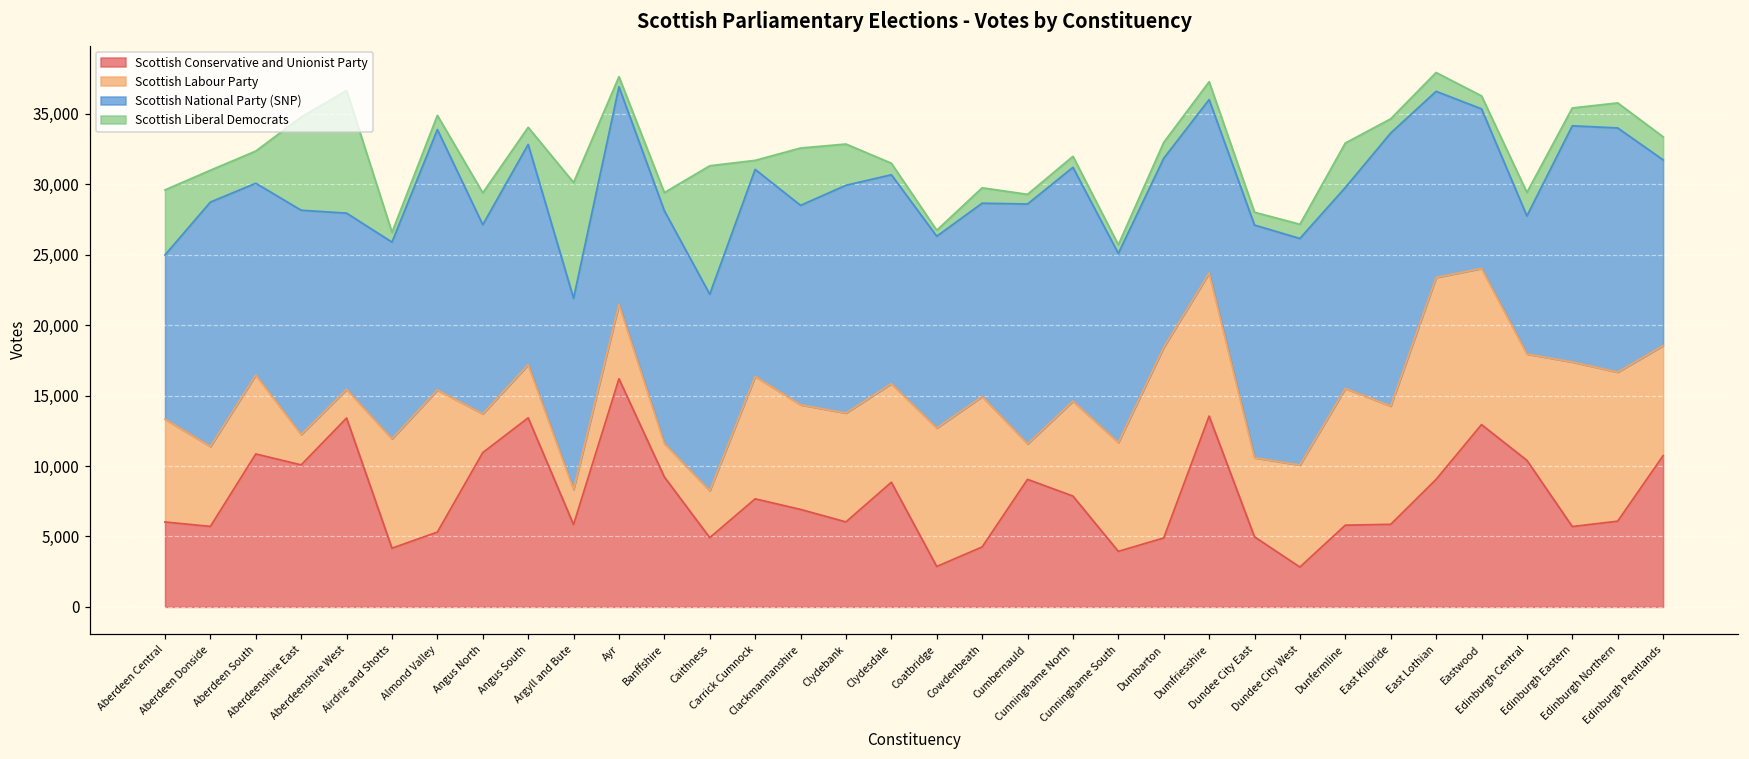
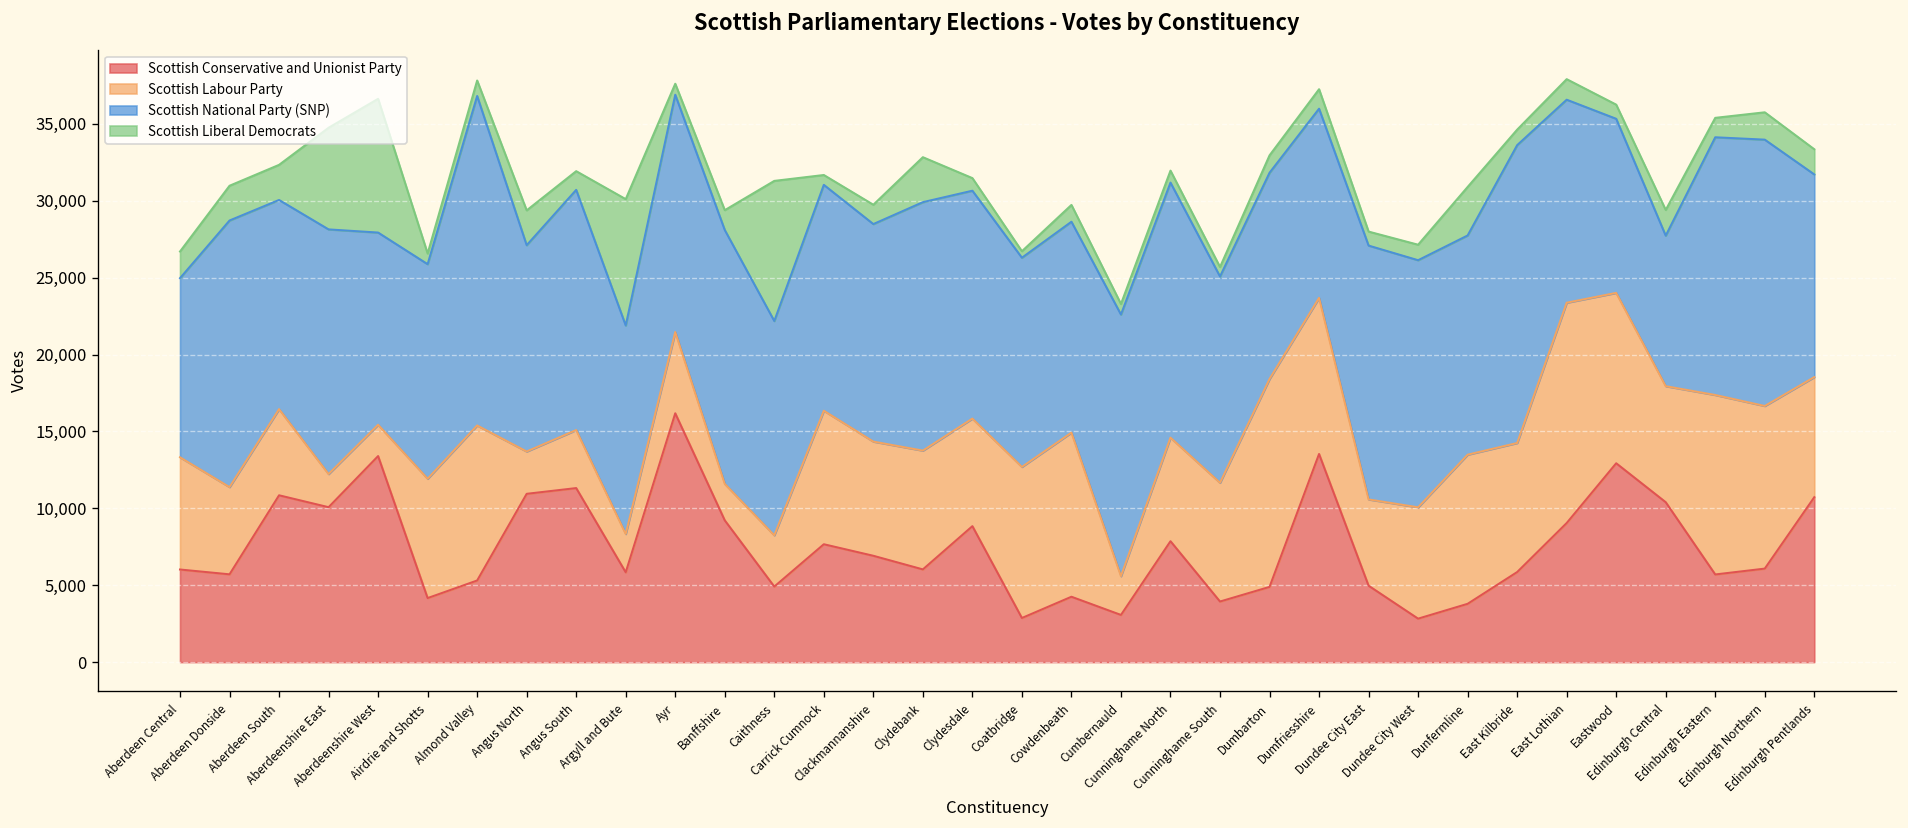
  {
    "Scottish Conservative and Unionist Party": {
      "Aberdeen Central": "6,000",
      "Aberdeen Donside": "5,700",
      "Aberdeen South": "10,800",
      "Aberdeenshire East": "10,100",
      "Aberdeenshire West": "13,400",
      "Airdrie and Shotts": "4,200",
      "Almond Valley": "5,300",
      "Angus North": "10,900",
-     "Angus South": "13,400",
+     "Angus South": "11,300",
      "Argyll and Bute": "5,800",
      "Ayr": "16,200",
      "Banffshire": "9,200",
      "Caithness": "4,900",
      "Carrick Cumnock": "7,700",
      "Clackmannanshire": "6,900",
      "Clydebank": "6,000",
      "Clydesdale": "8,800",
      "Coatbridge": "2,900",
      "Cowdenbeath": "4,300",
-     "Cumbernauld": "9,000",
+     "Cumbernauld": "3,100",
      "Cunninghame North": "7,900",
      "Cunninghame South": "3,900",
      "Dumbarton": "4,900",
      "Dumfriesshire": "13,500",
      "Dundee City East": "5,000",
      "Dundee City West": "2,800",
-     "Dunfermline": "5,800",
+     "Dunfermline": "3,800",
      "East Kilbride": "5,900",
      "East Lothian": "9,000",
      "Eastwood": "12,900",
      "Edinburgh Central": "10,400",
      "Edinburgh Eastern": "5,700",
      "Edinburgh Northern": "6,100",
      "Edinburgh Pentlands": "10,700"
    },
    "Scottish Labour Party": {
      "Aberdeen Central": "7,300",
      "Aberdeen Donside": "5,700",
      "Aberdeen South": "5,600",
      "Aberdeenshire East": "2,200",
      "Aberdeenshire West": "2,000",
      "Airdrie and Shotts": "7,800",
      "Almond Valley": "10,100",
      "Angus North": "2,800",
      "Angus South": "3,800",
      "Argyll and Bute": "2,500",
      "Ayr": "5,300",
      "Banffshire": "2,400",
      "Caithness": "3,300",
      "Carrick Cumnock": "8,700",
      "Clackmannanshire": "7,400",
      "Clydebank": "7,700",
      "Clydesdale": "7,000",
      "Coatbridge": "9,800",
      "Cowdenbeath": "10,700",
      "Cumbernauld": "2,500",
      "Cunninghame North": "6,700",
      "Cunninghame South": "7,700",
      "Dumbarton": "13,500",
      "Dumfriesshire": "10,200",
      "Dundee City East": "5,600",
      "Dundee City West": "7,200",
      "Dunfermline": "9,700",
      "East Kilbride": "8,400",
      "East Lothian": "14,300",
      "Eastwood": "11,100",
      "Edinburgh Central": "7,500",
      "Edinburgh Eastern": "11,700",
      "Edinburgh Northern": "10,600",
      "Edinburgh Pentlands": "7,800"
    },
    "Scottish National Party (SNP)": {
      "Aberdeen Central": "11,600",
      "Aberdeen Donside": "17,300",
      "Aberdeen South": "13,600",
      "Aberdeenshire East": "15,900",
      "Aberdeenshire West": "12,500",
      "Airdrie and Shotts": "14,000",
-     "Almond Valley": "18,500",
+     "Almond Valley": "21,400",
      "Angus North": "13,400",
      "Angus South": "15,600",
      "Argyll and Bute": "13,600",
      "Ayr": "15,400",
      "Banffshire": "16,500",
      "Caithness": "13,900",
      "Carrick Cumnock": "14,700",
      "Clackmannanshire": "14,100",
      "Clydebank": "16,200",
      "Clydesdale": "14,800",
      "Coatbridge": "13,600",
      "Cowdenbeath": "13,700",
      "Cumbernauld": "17,000",
      "Cunninghame North": "16,600",
      "Cunninghame South": "13,400",
      "Dumbarton": "13,400",
      "Dumfriesshire": "12,300",
      "Dundee City East": "16,500",
      "Dundee City West": "16,100",
      "Dunfermline": "14,300",
      "East Kilbride": "19,400",
      "East Lothian": "13,200",
      "Eastwood": "11,300",
      "Edinburgh Central": "9,800",
      "Edinburgh Eastern": "16,800",
      "Edinburgh Northern": "17,300",
      "Edinburgh Pentlands": "13,200"
    },
    "Scottish Liberal Democrats": {
-     "Aberdeen Central": "4,600",
+     "Aberdeen Central": "1,700",
      "Aberdeen Donside": "2,300",
      "Aberdeen South": "2,300",
      "Airdrie and Shotts": "700",
      "Almond Valley": "1,000",
      "Angus North": "2,300",
      "Angus South": "1,200",
      "Argyll and Bute": "8,200",
      "Ayr": "700",
      "Banffshire": "1,300",
      "Caithness": "9,100",
      "Carrick Cumnock": "600",
-     "Clackmannanshire": "4,100",
+     "Clackmannanshire": "1,300",
      "Clydebank": "2,900",
      "Clydesdale": "800",
      "Coatbridge": "400",
      "Cowdenbeath": "1,100",
      "Cumbernauld": "700",
      "Cunninghame North": "800",
      "Cunninghame South": "600",
      "Dumbarton": "1,100",
      "Dumfriesshire": "1,300",
      "Dundee City East": "900",
      "Dundee City West": "1,000",
      "Dunfermline": "3,200",
      "East Kilbride": "1,000",
      "East Lothian": "1,300",
      "Eastwood": "900",
      "Edinburgh Central": "1,700",
      "Edinburgh Eastern": "1,300",
      "Edinburgh Northern": "1,800",
      "Edinburgh Pentlands": "1,600"
    }
  }
